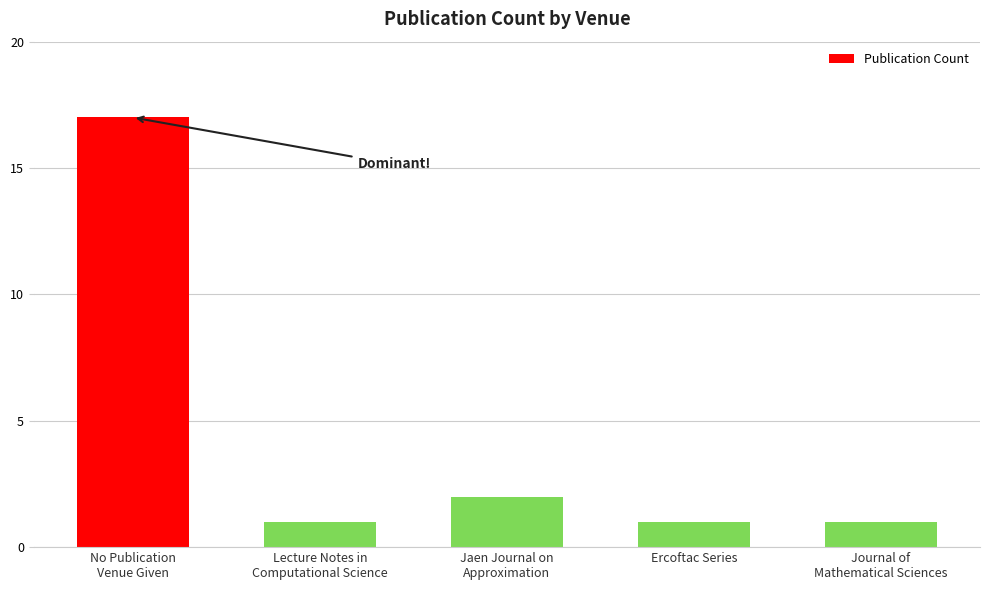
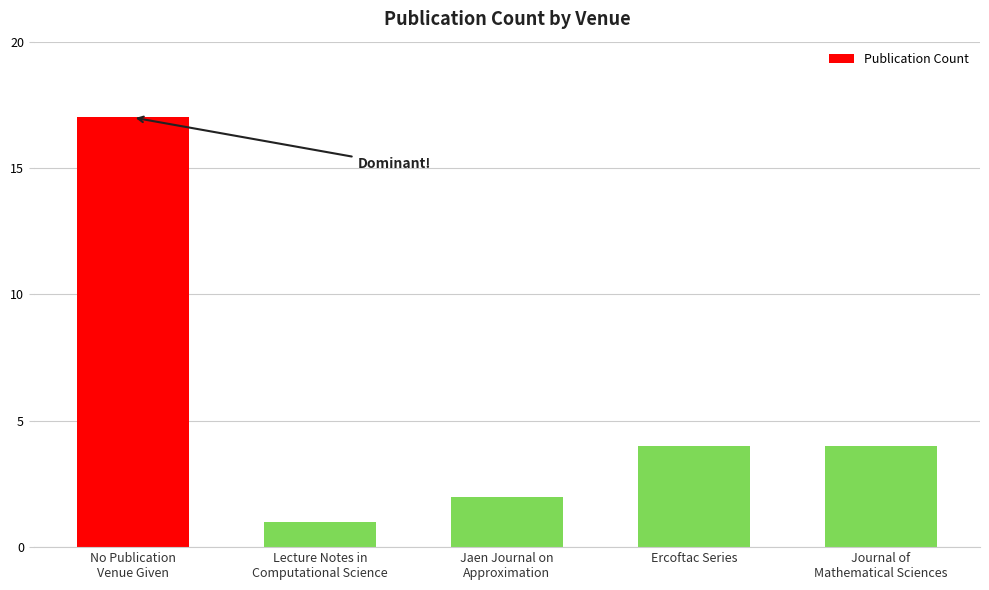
  {
    "No Publication Venue Given": 17,
    "Lecture Notes in Computational Science": 1,
    "Jaen Journal on Approximation": 2,
-   "Ercoftac Series": 1,
-   "Journal of Mathematical Sciences": 1
+   "Ercoftac Series": 4,
+   "Journal of Mathematical Sciences": 4
  }
